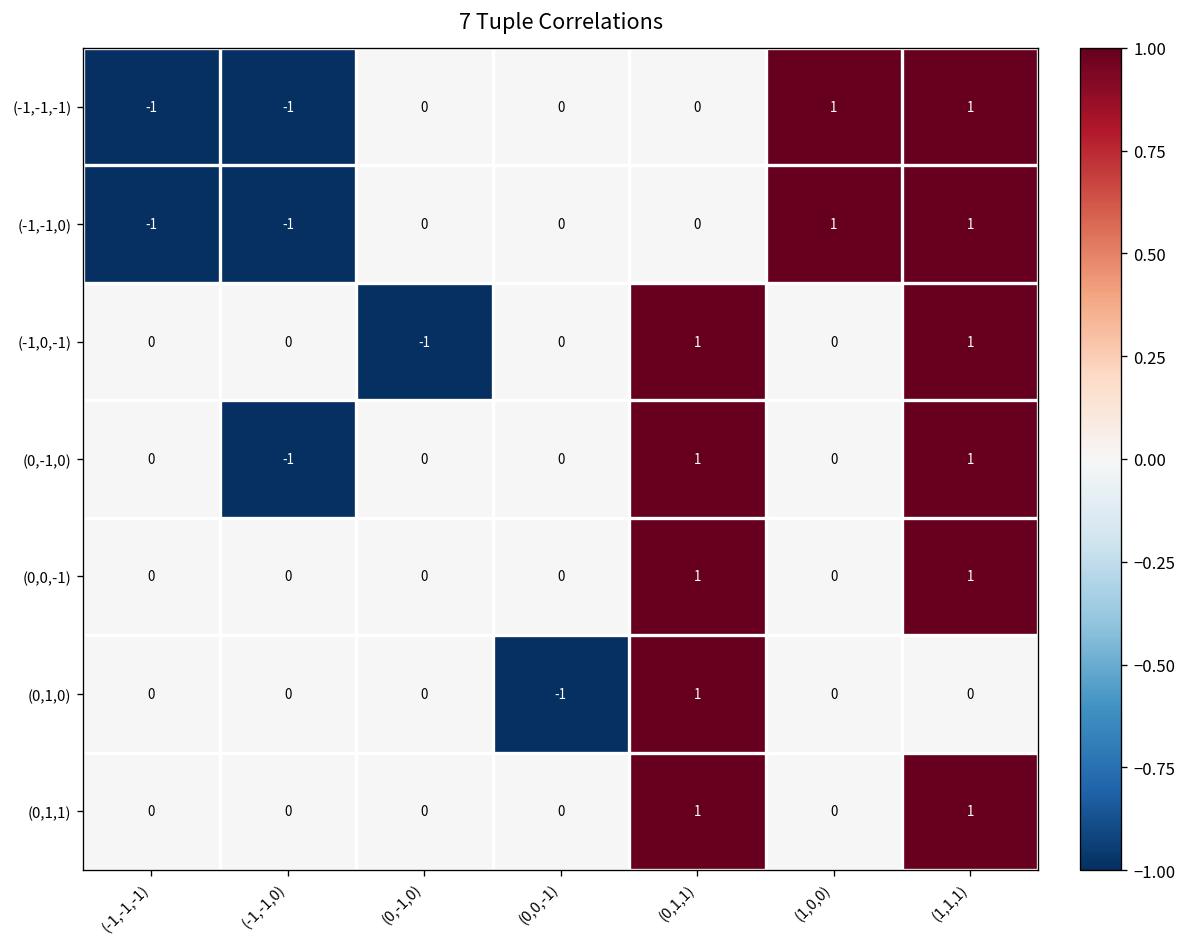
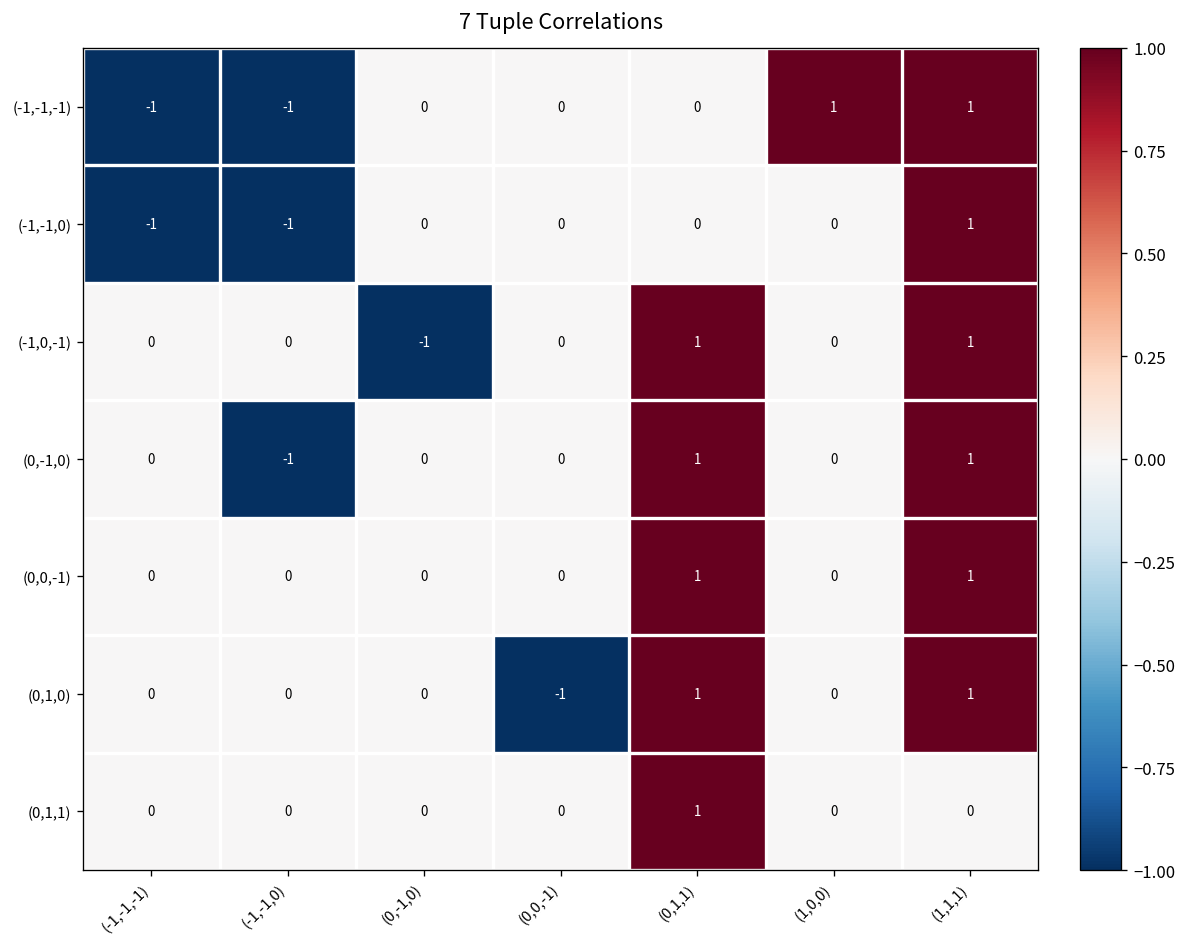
  {
    "(-1,-1,-1)": {
      "(-1,-1,-1)": -1,
      "(-1,-1,0)": -1,
      "(0,-1,0)": 0,
      "(0,0,-1)": 0,
      "(0,1,1)": 0,
      "(1,0,0)": 1,
      "(1,1,1)": 1
    },
    "(-1,-1,0)": {
      "(-1,-1,-1)": -1,
      "(-1,-1,0)": -1,
      "(0,-1,0)": 0,
      "(0,0,-1)": 0,
      "(0,1,1)": 0,
-     "(1,0,0)": 1,
+     "(1,0,0)": 0,
      "(1,1,1)": 1
    },
    "(-1,0,-1)": {
      "(-1,-1,-1)": 0,
      "(-1,-1,0)": 0,
      "(0,-1,0)": -1,
      "(0,0,-1)": 0,
      "(0,1,1)": 1,
      "(1,0,0)": 0,
      "(1,1,1)": 1
    },
    "(0,-1,0)": {
      "(-1,-1,-1)": 0,
      "(-1,-1,0)": -1,
      "(0,-1,0)": 0,
      "(0,0,-1)": 0,
      "(0,1,1)": 1,
      "(1,0,0)": 0,
      "(1,1,1)": 1
    },
    "(0,0,-1)": {
      "(-1,-1,-1)": 0,
      "(-1,-1,0)": 0,
      "(0,-1,0)": 0,
      "(0,0,-1)": 0,
      "(0,1,1)": 1,
      "(1,0,0)": 0,
      "(1,1,1)": 1
    },
    "(0,1,0)": {
      "(-1,-1,-1)": 0,
      "(-1,-1,0)": 0,
      "(0,-1,0)": 0,
      "(0,0,-1)": -1,
      "(0,1,1)": 1,
      "(1,0,0)": 0,
-     "(1,1,1)": 0
+     "(1,1,1)": 1
    },
    "(0,1,1)": {
      "(-1,-1,-1)": 0,
      "(-1,-1,0)": 0,
      "(0,-1,0)": 0,
      "(0,0,-1)": 0,
      "(0,1,1)": 1,
      "(1,0,0)": 0,
-     "(1,1,1)": 1
+     "(1,1,1)": 0
    }
  }
